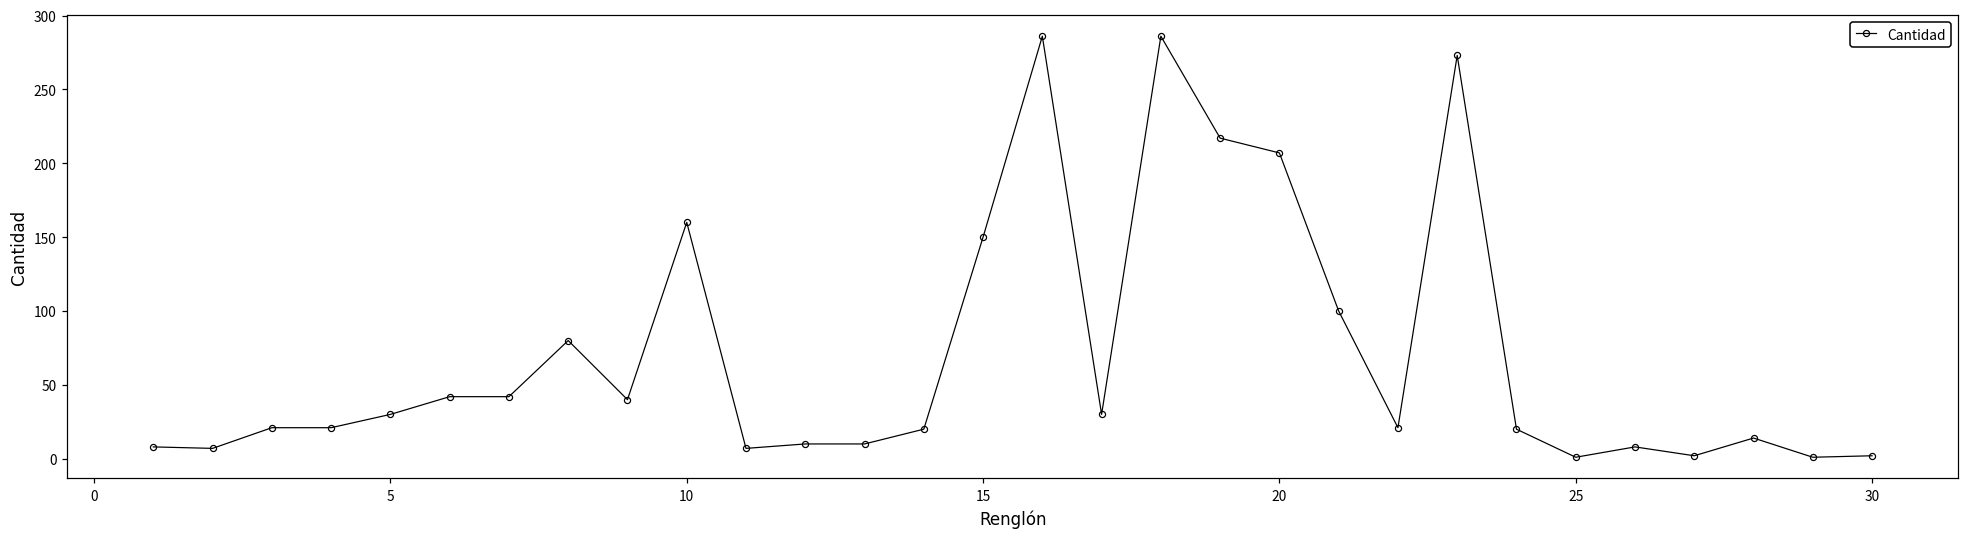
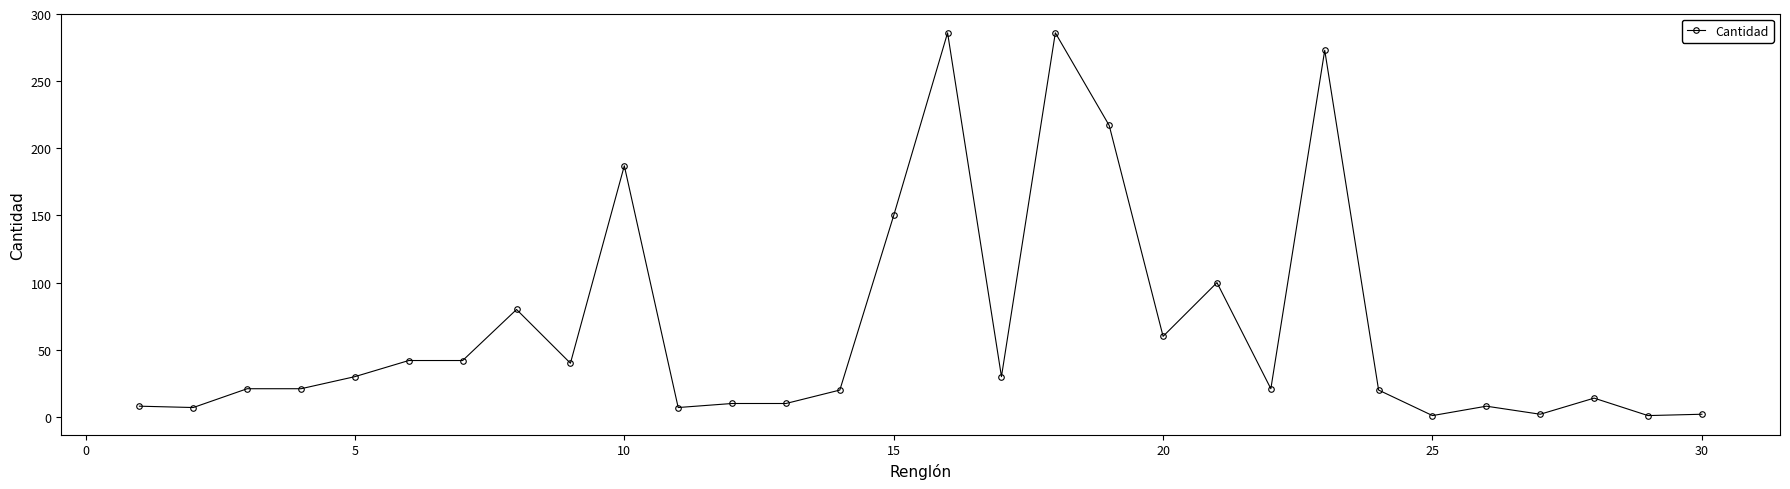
  {
    "5": 30,
-   "10": 160,
+   "10": 187,
    "15": 150,
-   "20": 207,
+   "20": 60,
    "25": 1,
    "30": 2
  }
